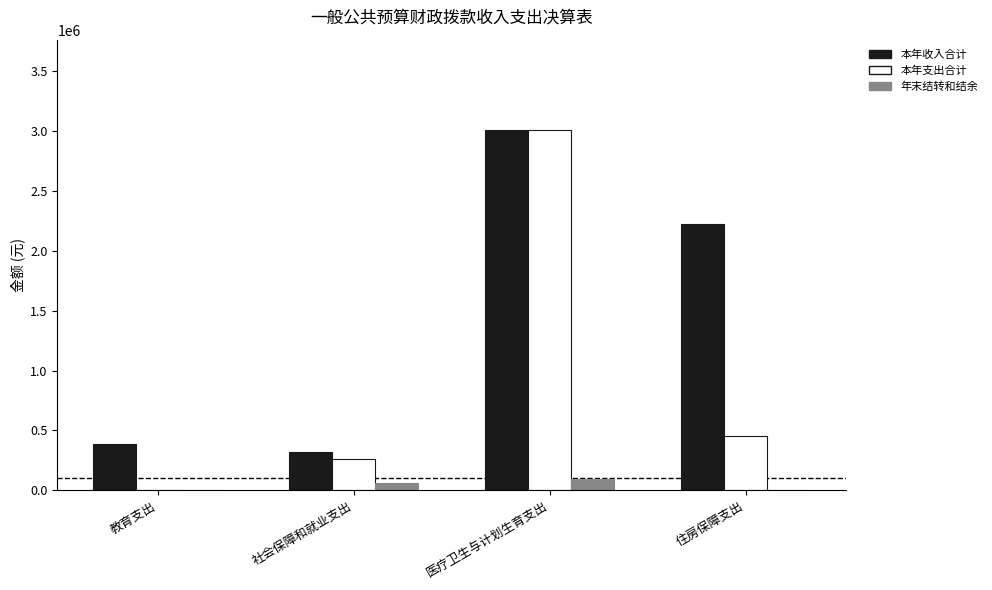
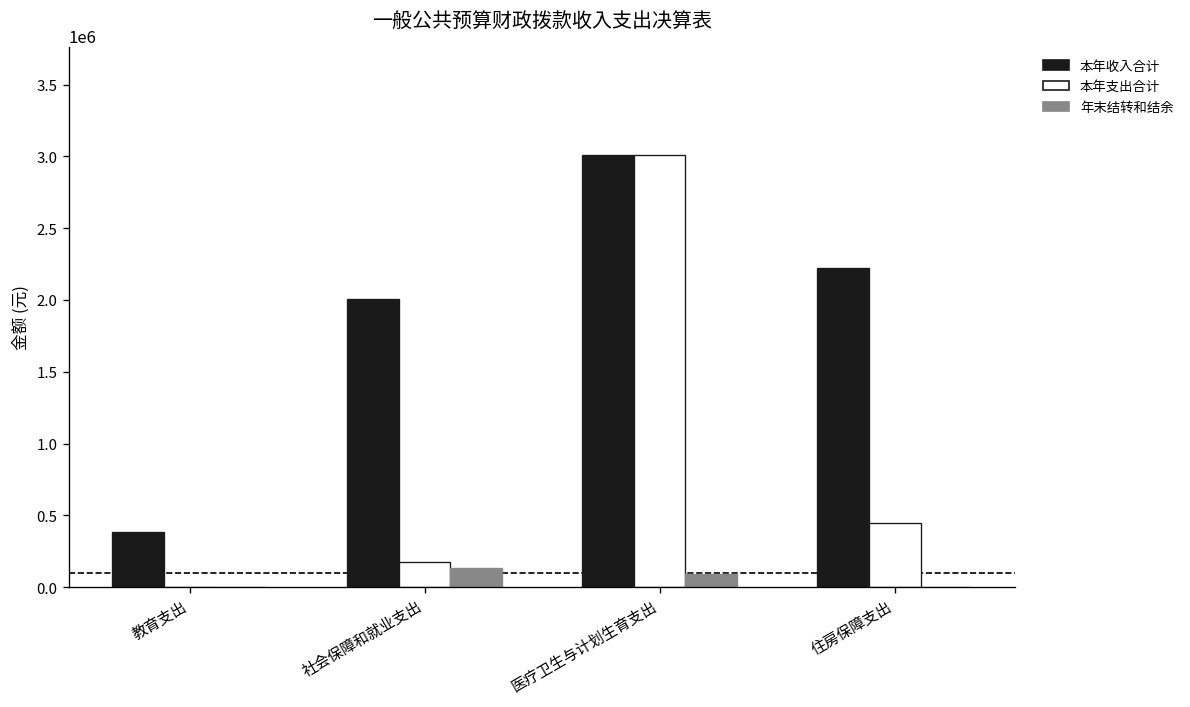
  {
    "本年收入合计": {
      "教育支出": 390000,
-     "社会保障和就业支出": 320000,
+     "社会保障和就业支出": 2010000,
      "医疗卫生与计划生育支出": 3010000,
      "住房保障支出": 2220000
    },
    "本年支出合计": {
-     "社会保障和就业支出": 260000,
+     "社会保障和就业支出": 180000,
      "医疗卫生与计划生育支出": 3010000,
      "住房保障支出": 450000
    },
    "年末结转和结余": {
      "教育支出": 0,
-     "社会保障和就业支出": 60000,
+     "社会保障和就业支出": 140000,
      "医疗卫生与计划生育支出": 90000,
      "住房保障支出": 0
    }
  }
